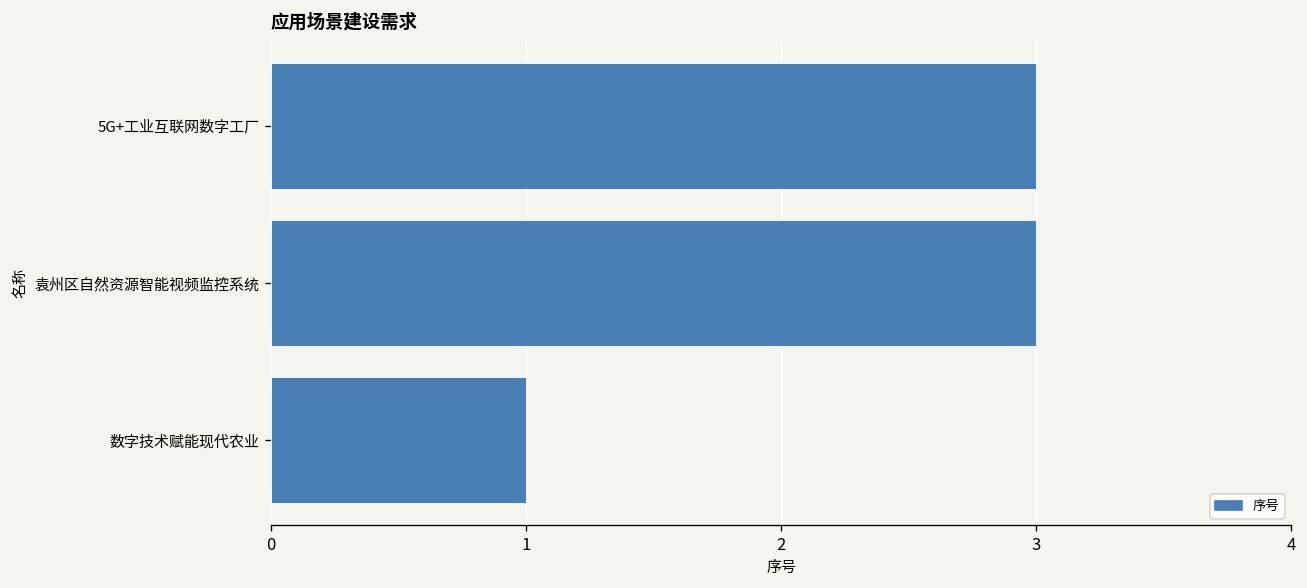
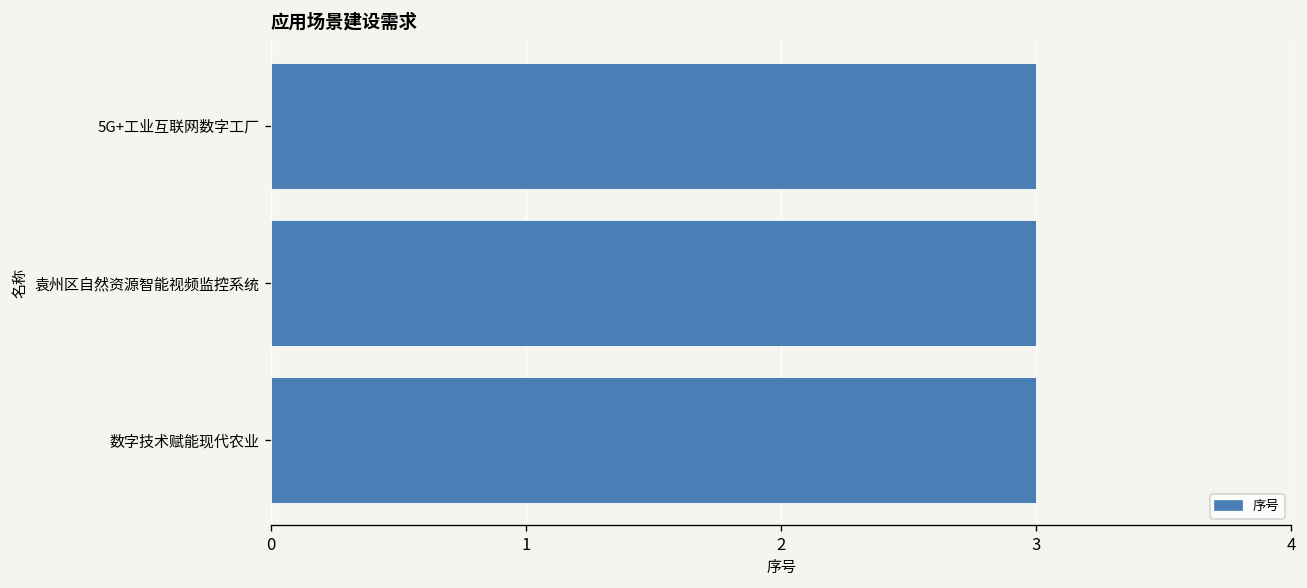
  {
    "5G+工业互联网数字工厂": 3,
    "袁州区自然资源智能视频监控系统": 3,
-   "数字技术赋能现代农业": 1
+   "数字技术赋能现代农业": 3
  }
